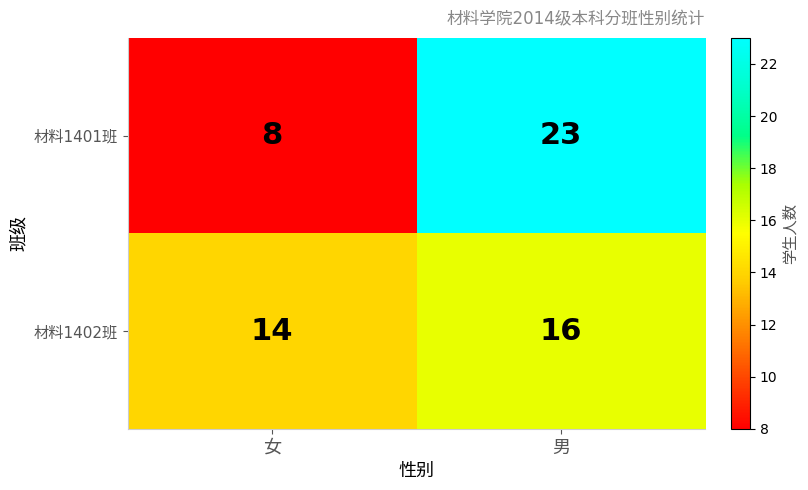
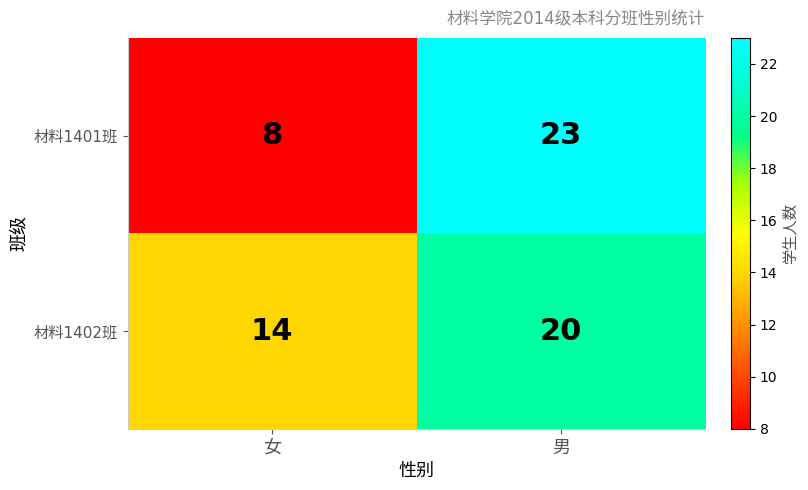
  {
    "材料1401班": {
      "女": 8,
      "男": 23
    },
    "材料1402班": {
      "女": 14,
-     "男": 16
+     "男": 20
    }
  }
